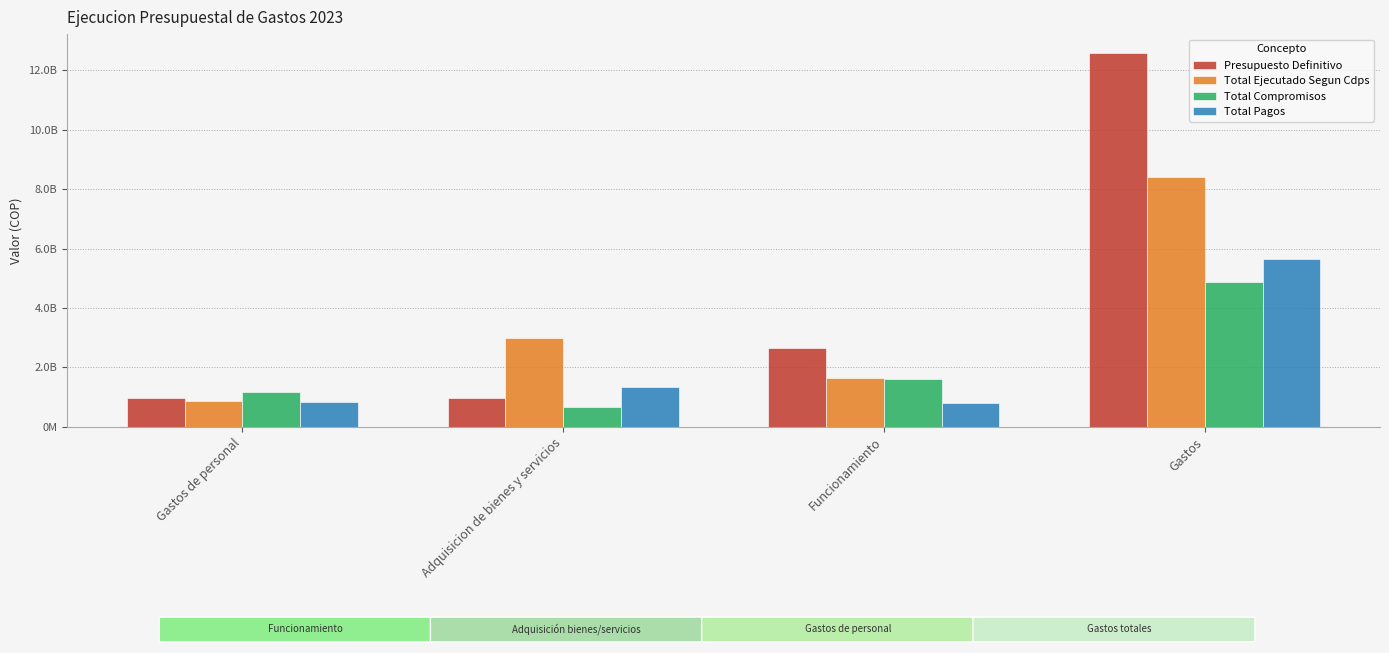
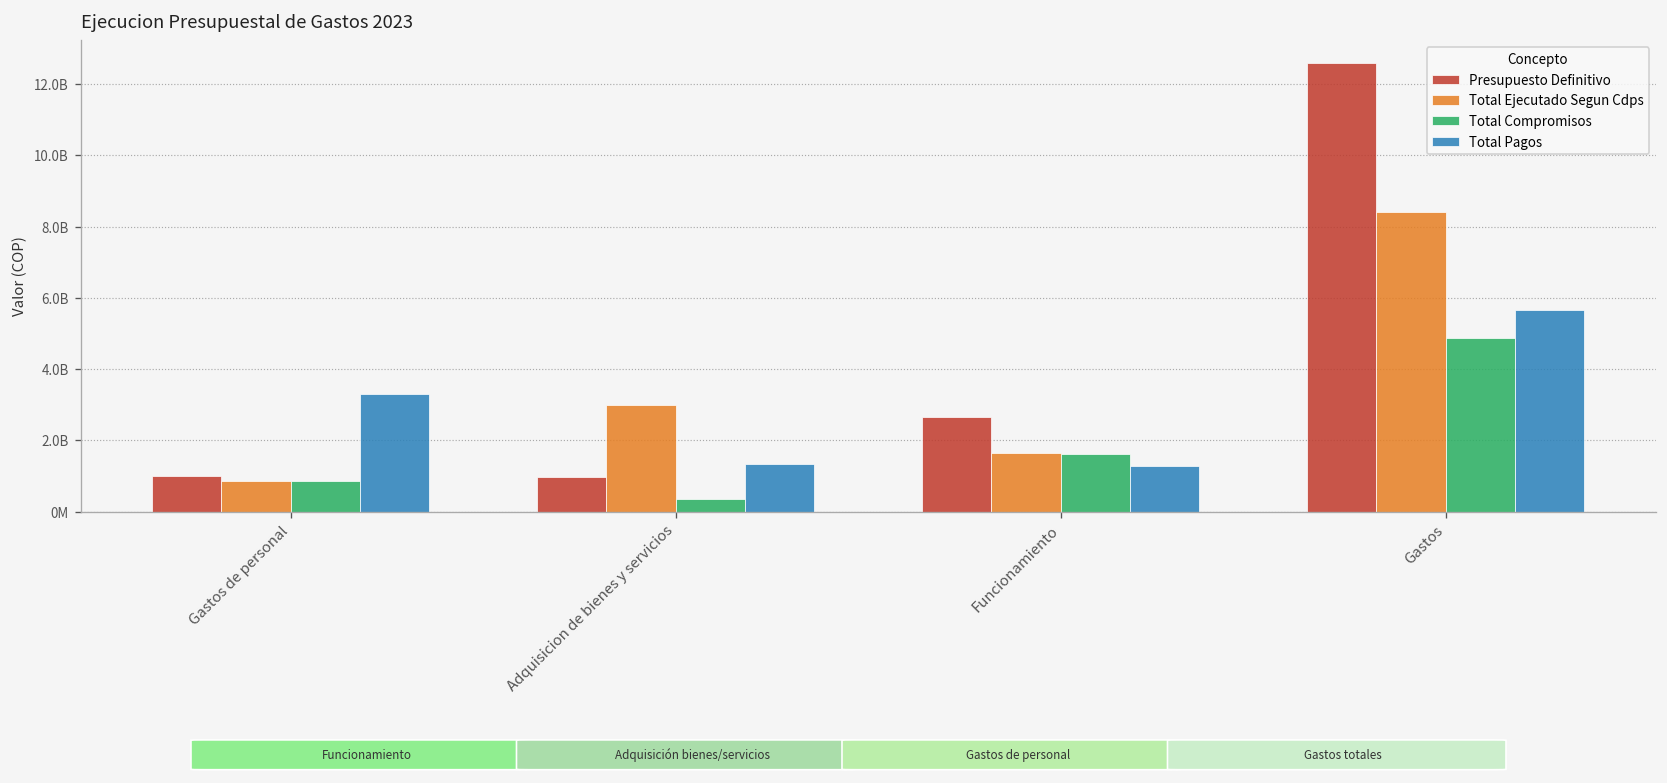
  {
    "Presupuesto Definitivo": {
      "Gastos de personal": 1000000000,
      "Adquisicion de bienes y servicios": 1000000000,
      "Funcionamiento": 2700000000,
      "Gastos": 12600000000
    },
    "Total Ejecutado Segun Cdps": {
      "Gastos de personal": 900000000,
      "Adquisicion de bienes y servicios": 3000000000,
      "Funcionamiento": 1700000000,
      "Gastos": 8400000000
    },
    "Total Compromisos": {
-     "Gastos de personal": 1200000000,
-     "Adquisicion de bienes y servicios": 700000000,
+     "Gastos de personal": 900000000,
+     "Adquisicion de bienes y servicios": 300000000,
      "Funcionamiento": 1600000000,
      "Gastos": 4900000000
    },
    "Total Pagos": {
-     "Gastos de personal": 800000000,
+     "Gastos de personal": 3300000000,
      "Adquisicion de bienes y servicios": 1300000000,
-     "Funcionamiento": 800000000,
+     "Funcionamiento": 1300000000,
      "Gastos": 5700000000
    }
  }
